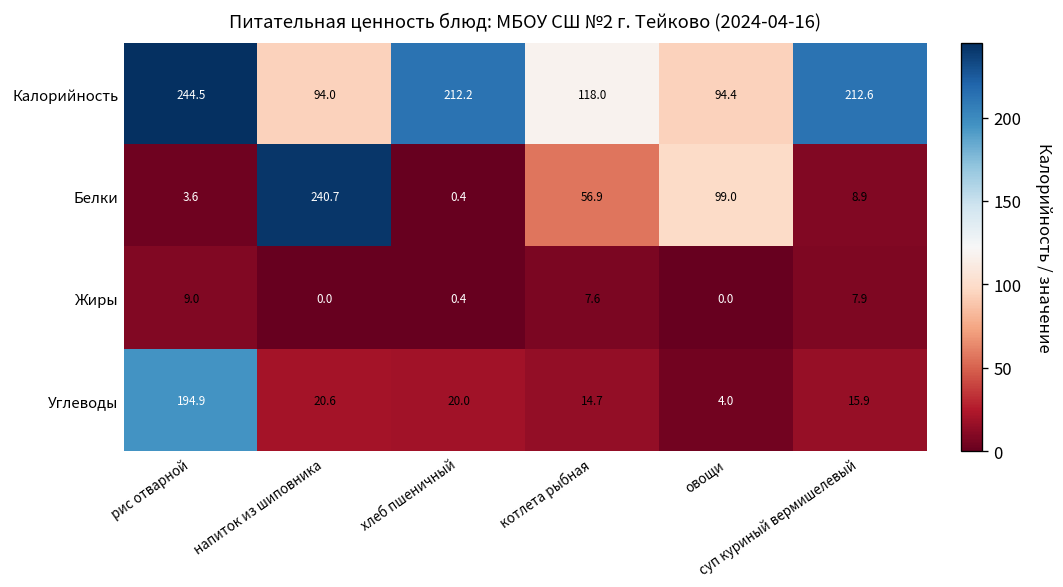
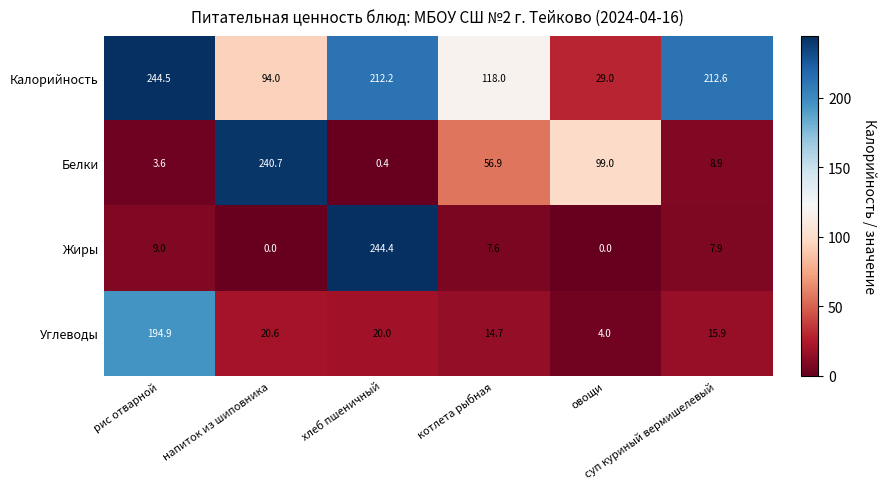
  {
    "Калорийность": {
      "рис отварной": 244.5,
      "напиток из шиповника": 94.0,
      "хлеб пшеничный": 212.2,
      "котлета рыбная": 118.0,
-     "овощи": 94.4,
+     "овощи": 29.0,
      "суп куриный вермишелевый": 212.6
    },
    "Белки": {
      "рис отварной": 3.6,
      "напиток из шиповника": 240.7,
      "хлеб пшеничный": 0.4,
      "котлета рыбная": 56.9,
      "овощи": 99.0,
      "суп куриный вермишелевый": 8.9
    },
    "Жиры": {
      "рис отварной": 9.0,
      "напиток из шиповника": 0.0,
-     "хлеб пшеничный": 0.4,
+     "хлеб пшеничный": 244.4,
      "котлета рыбная": 7.6,
      "овощи": 0.0,
      "суп куриный вермишелевый": 7.9
    },
    "Углеводы": {
      "рис отварной": 194.9,
      "напиток из шиповника": 20.6,
      "хлеб пшеничный": 20.0,
      "котлета рыбная": 14.7,
      "овощи": 4.0,
      "суп куриный вермишелевый": 15.9
    }
  }
